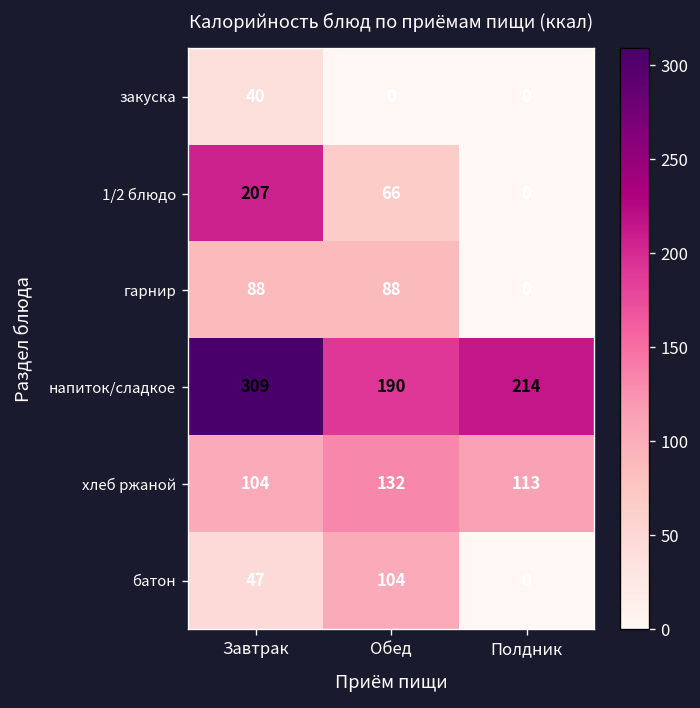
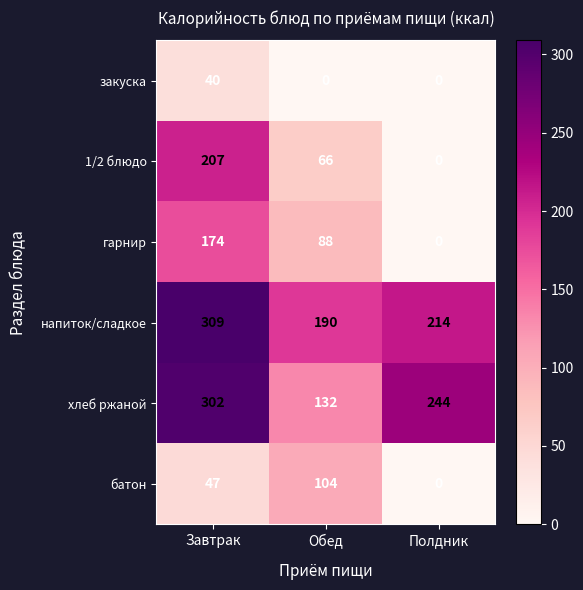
  {
    "1/2 блюдо": {
      "Завтрак": 207,
      "Обед": 66
    },
    "гарнир": {
-     "Завтрак": 88,
+     "Завтрак": 174,
      "Обед": 88
    },
    "напиток/сладкое": {
      "Завтрак": 309,
      "Обед": 190,
      "Полдник": 214
    },
    "хлеб ржаной": {
-     "Завтрак": 104,
+     "Завтрак": 302,
      "Обед": 132,
-     "Полдник": 113
+     "Полдник": 244
    },
    "батон": {
      "Обед": 104
    }
  }
